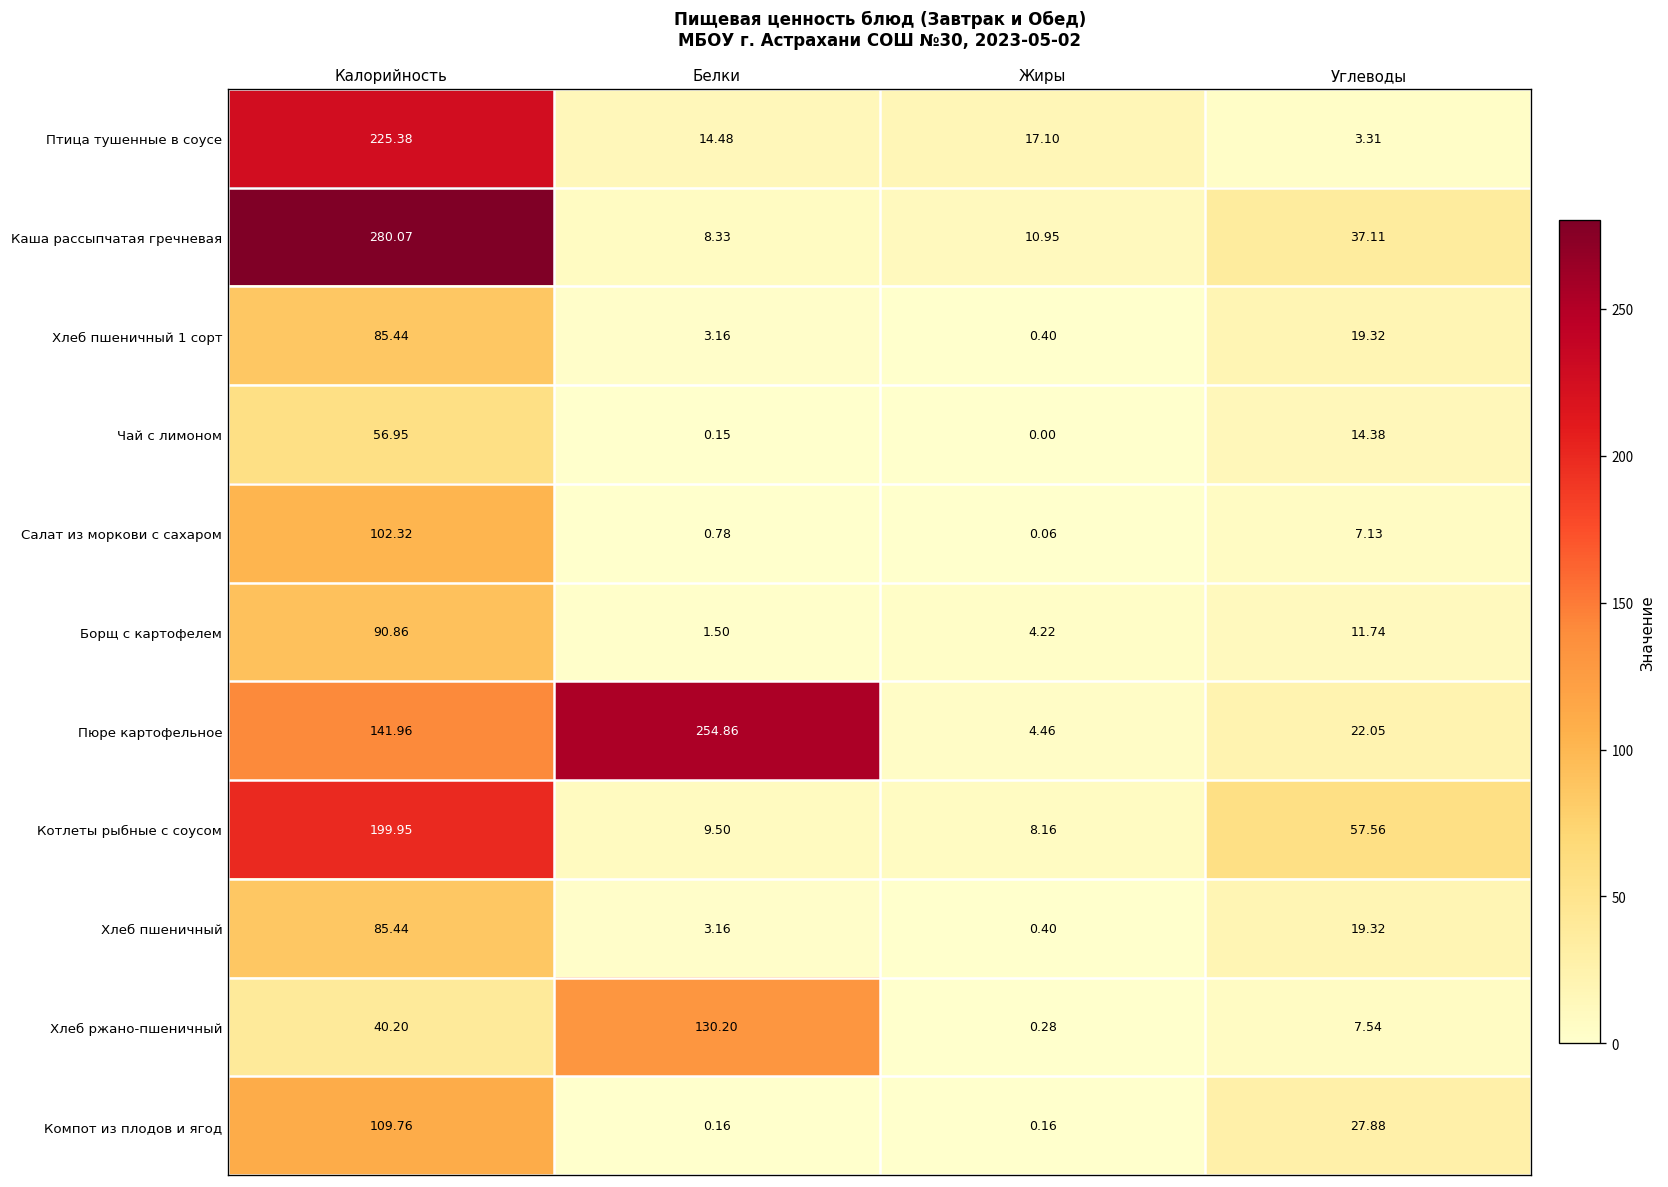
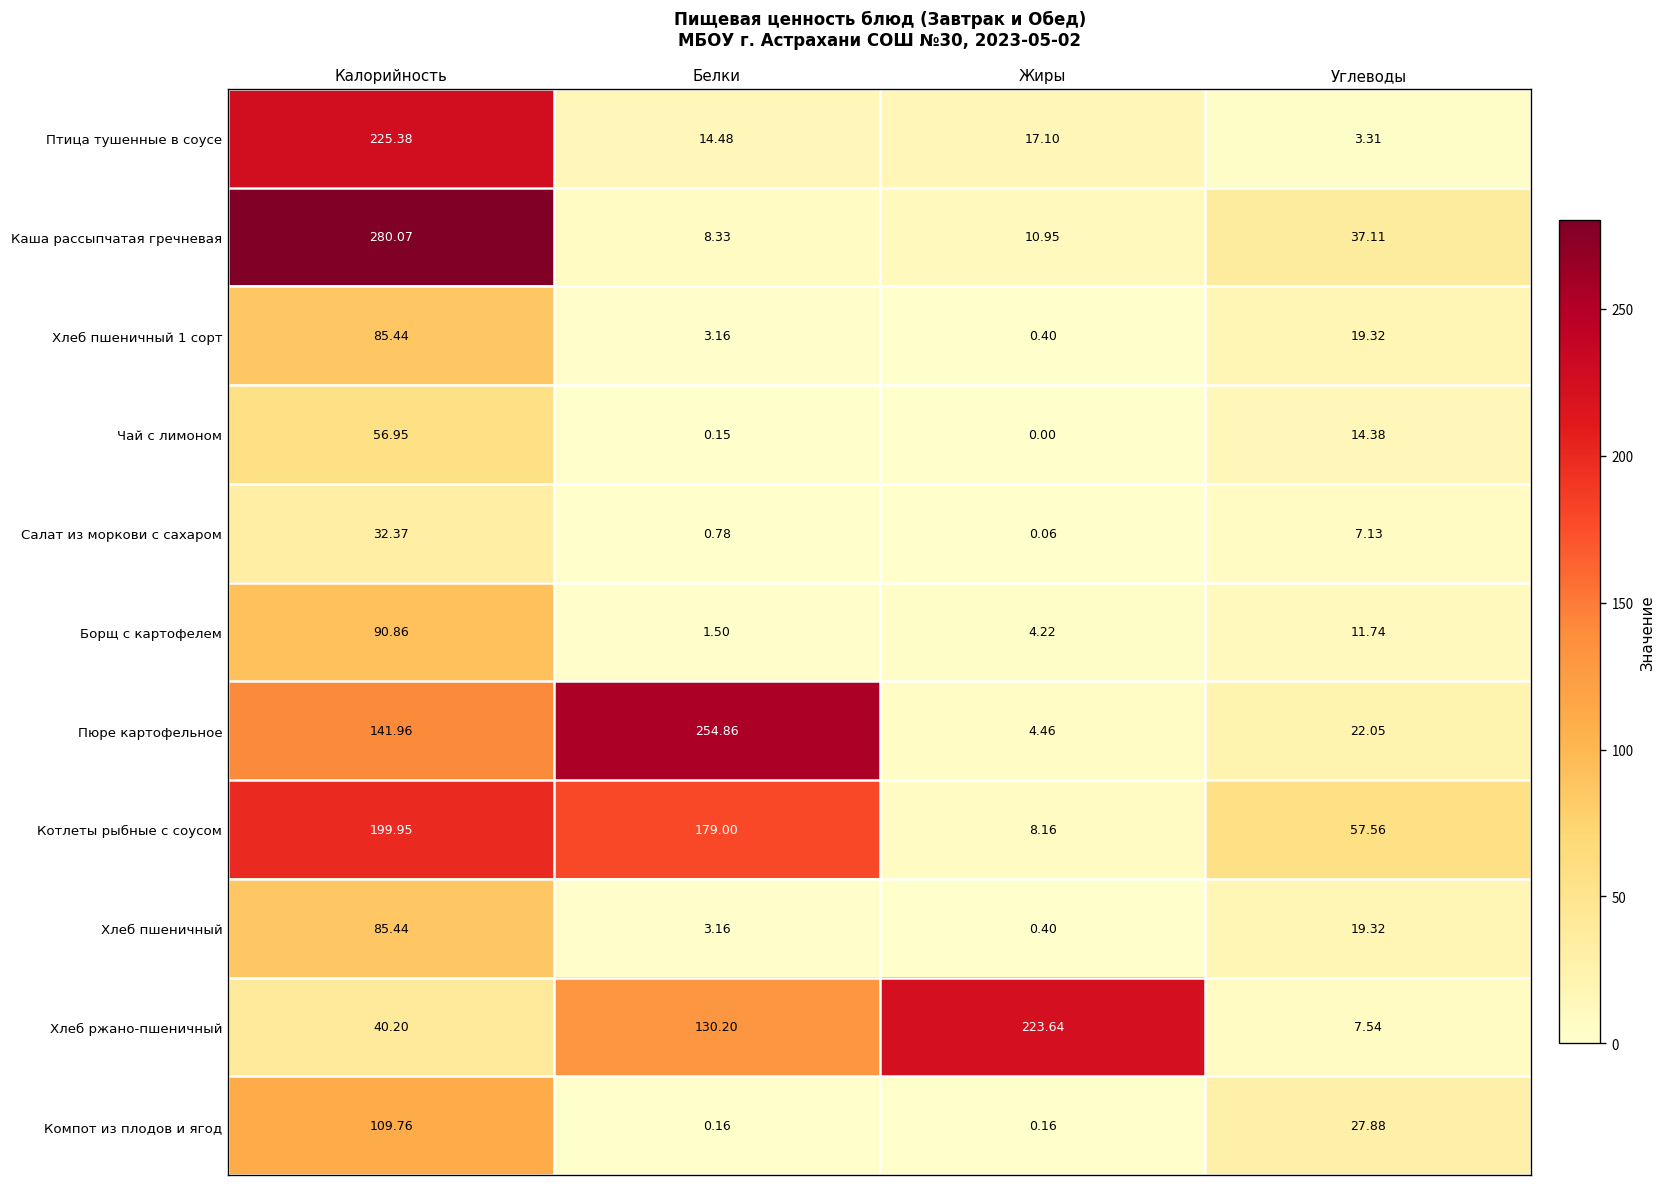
  {
    "Птица тушенные в соусе": {
      "Калорийность": 225.38,
      "Белки": 14.48,
      "Жиры": 17.10,
      "Углеводы": 3.31
    },
    "Каша рассыпчатая гречневая": {
      "Калорийность": 280.07,
      "Белки": 8.33,
      "Жиры": 10.95,
      "Углеводы": 37.11
    },
    "Хлеб пшеничный 1 сорт": {
      "Калорийность": 85.44,
      "Белки": 3.16,
      "Жиры": 0.40,
      "Углеводы": 19.32
    },
    "Чай с лимоном": {
      "Калорийность": 56.95,
      "Белки": 0.15,
      "Жиры": 0.00,
      "Углеводы": 14.38
    },
    "Салат из моркови с сахаром": {
-     "Калорийность": 102.32,
+     "Калорийность": 32.37,
      "Белки": 0.78,
      "Жиры": 0.06,
      "Углеводы": 7.13
    },
    "Борщ с картофелем": {
      "Калорийность": 90.86,
      "Белки": 1.50,
      "Жиры": 4.22,
      "Углеводы": 11.74
    },
    "Пюре картофельное": {
      "Калорийность": 141.96,
      "Белки": 254.86,
      "Жиры": 4.46,
      "Углеводы": 22.05
    },
    "Котлеты рыбные с соусом": {
      "Калорийность": 199.95,
-     "Белки": 9.50,
+     "Белки": 179.00,
      "Жиры": 8.16,
      "Углеводы": 57.56
    },
    "Хлеб пшеничный": {
      "Калорийность": 85.44,
      "Белки": 3.16,
      "Жиры": 0.40,
      "Углеводы": 19.32
    },
    "Хлеб ржано-пшеничный": {
      "Калорийность": 40.20,
      "Белки": 130.20,
-     "Жиры": 0.28,
+     "Жиры": 223.64,
      "Углеводы": 7.54
    },
    "Компот из плодов и ягод": {
      "Калорийность": 109.76,
      "Белки": 0.16,
      "Жиры": 0.16,
      "Углеводы": 27.88
    }
  }
